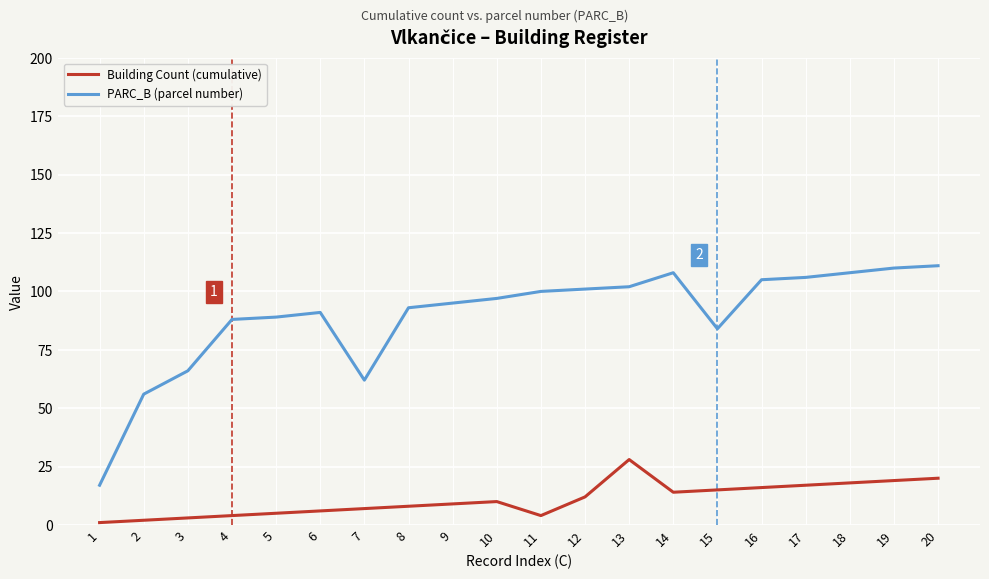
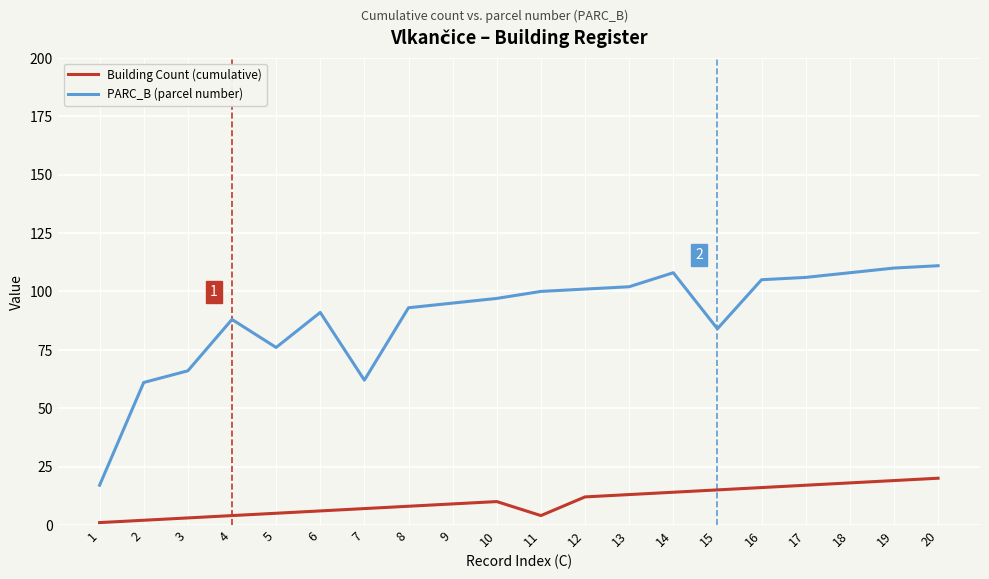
  {
    "Building Count (cumulative)": {
      "1": 1,
      "2": 2,
      "3": 3,
      "4": 4,
      "5": 5,
      "6": 6,
      "7": 7,
      "8": 8,
      "9": 9,
      "10": 10,
      "11": 4,
      "12": 12,
-     "13": 28,
+     "13": 13,
      "14": 14,
      "15": 15,
      "16": 16,
      "17": 17,
      "18": 18,
      "19": 19,
      "20": 20
    },
    "PARC_B (parcel number)": {
      "1": 17,
-     "2": 56,
+     "2": 61,
      "3": 66,
-     "5": 89,
+     "5": 76,
      "6": 91,
      "7": 62,
      "8": 93,
      "9": 95,
      "10": 97,
      "11": 100,
      "12": 101,
      "13": 102,
      "15": 84,
      "16": 105,
      "17": 106,
      "18": 108,
      "19": 110,
      "20": 111
    }
  }
